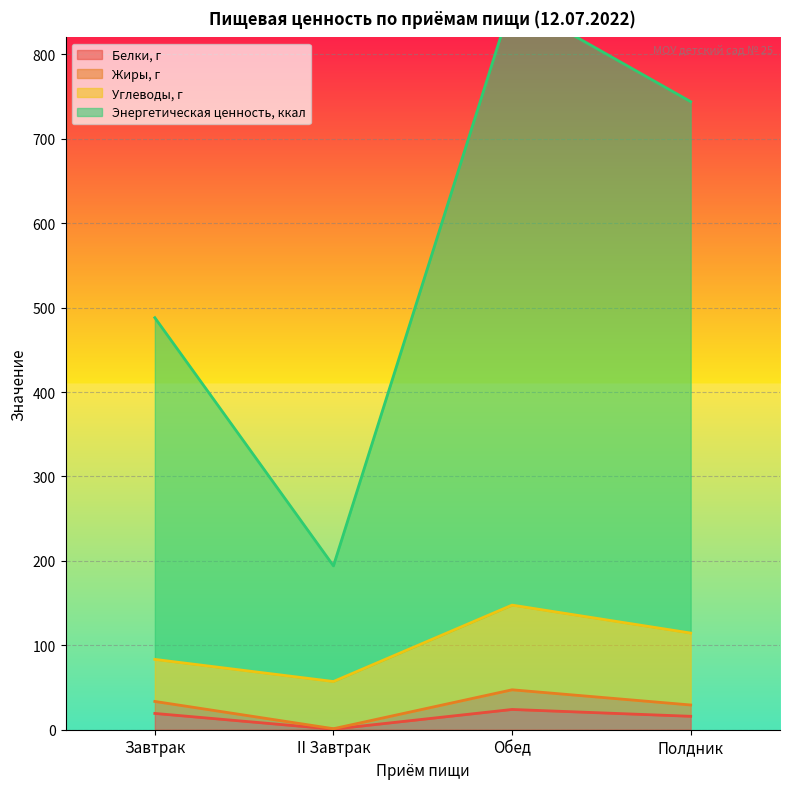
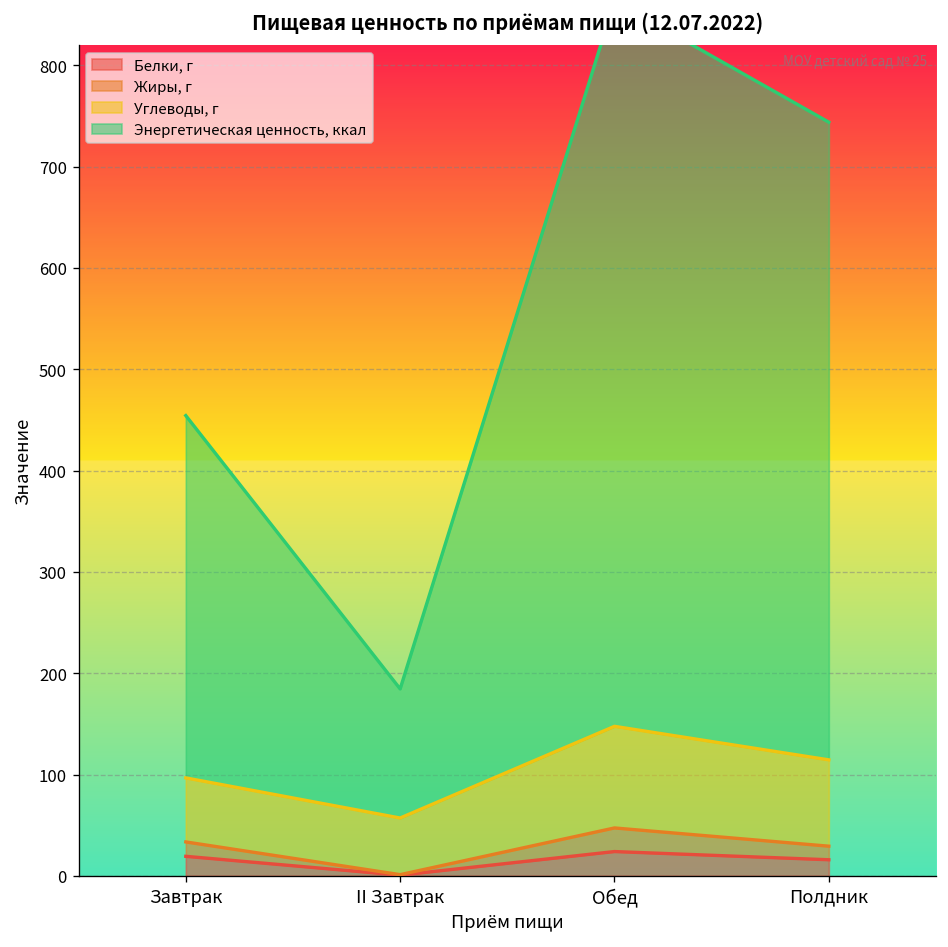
  {
    "Углеводы, г": {
-     "Завтрак": 50,
+     "Завтрак": 60,
      "II Завтрак": 60,
      "Обед": 100,
      "Полдник": 90
    },
    "Энергетическая ценность, ккал": {
-     "Завтрак": 400,
-     "II Завтрак": 140,
+     "Завтрак": 360,
+     "II Завтрак": 130,
      "Полдник": 630
    }
  }
